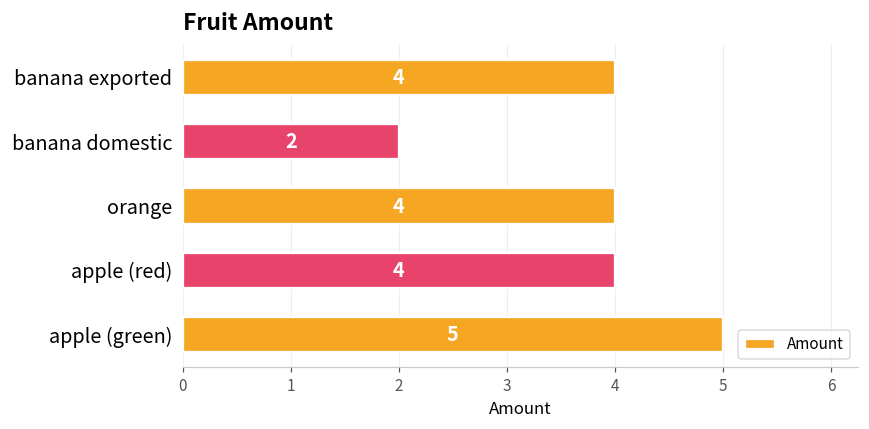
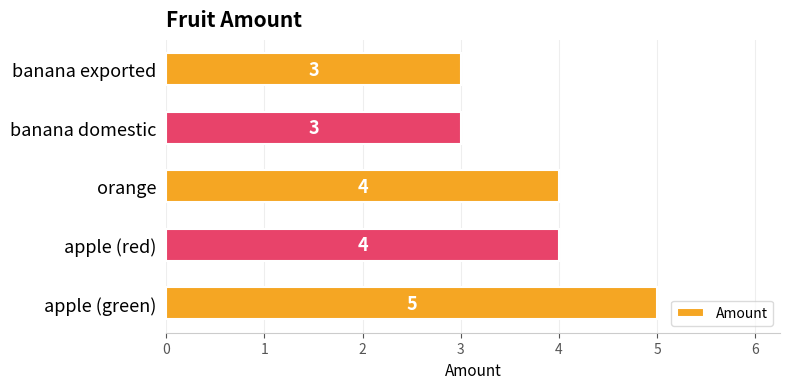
  {
-   "banana exported": 4,
-   "banana domestic": 2,
+   "banana exported": 3,
+   "banana domestic": 3,
    "orange": 4,
    "apple (red)": 4,
    "apple (green)": 5
  }
